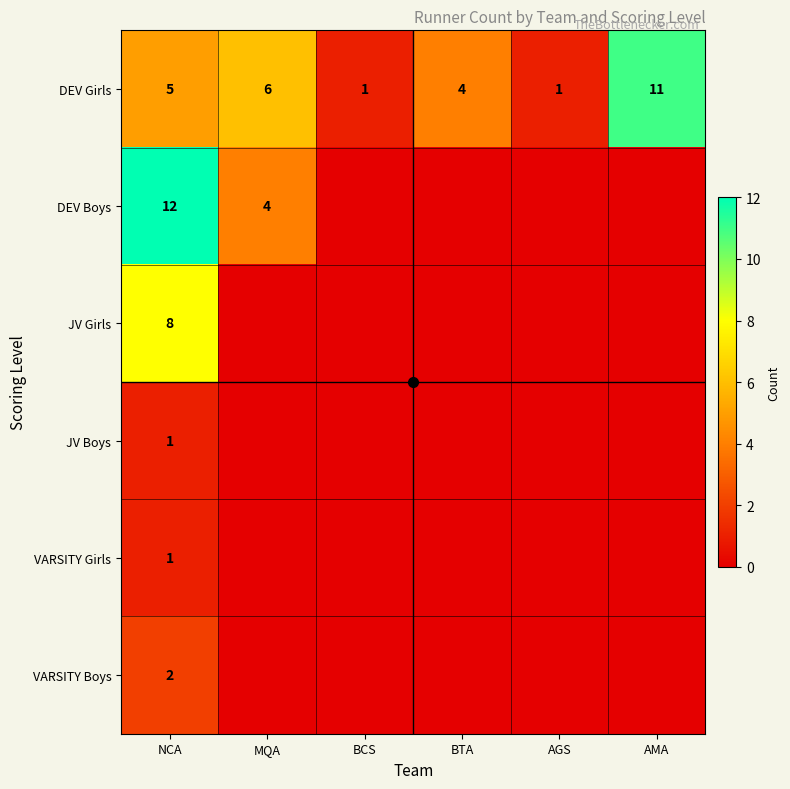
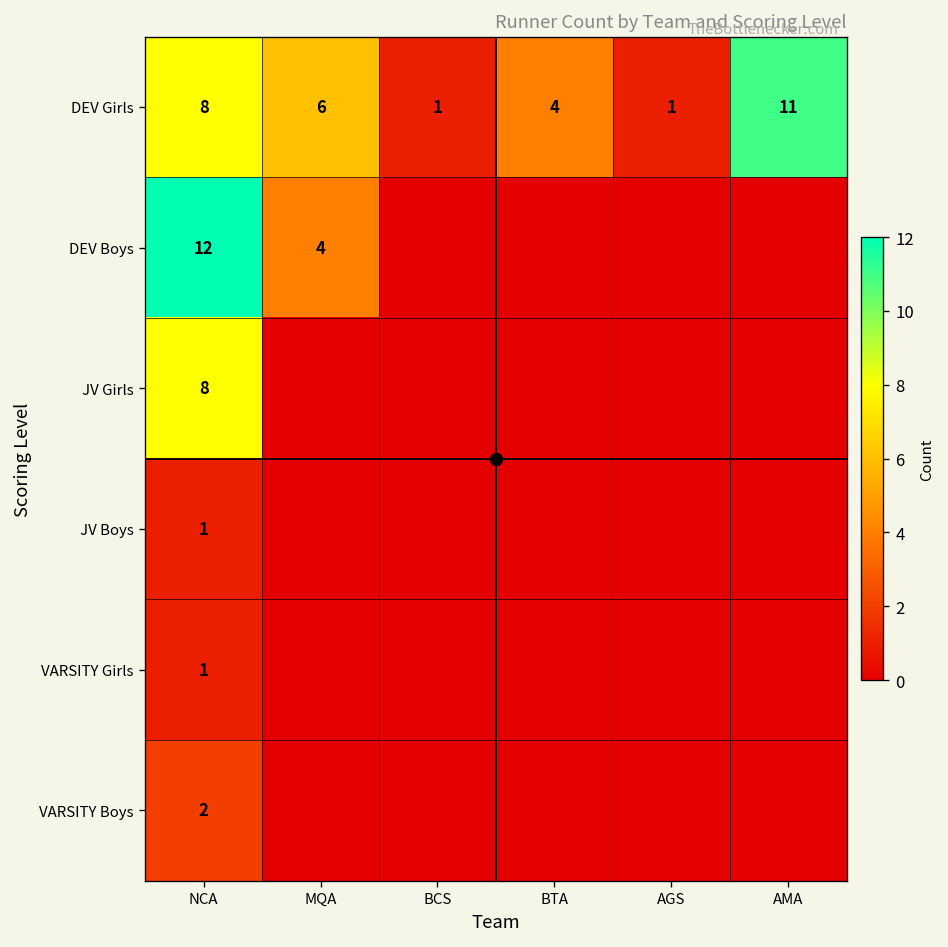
  {
    "DEV Girls": {
-     "NCA": 5,
+     "NCA": 8,
      "MQA": 6,
      "BCS": 1,
      "BTA": 4,
      "AGS": 1,
      "AMA": 11
    },
    "DEV Boys": {
      "NCA": 12,
      "MQA": 4
    },
    "JV Girls": {
      "NCA": 8
    },
    "JV Boys": {
      "NCA": 1
    },
    "VARSITY Girls": {
      "NCA": 1
    },
    "VARSITY Boys": {
      "NCA": 2
    }
  }
